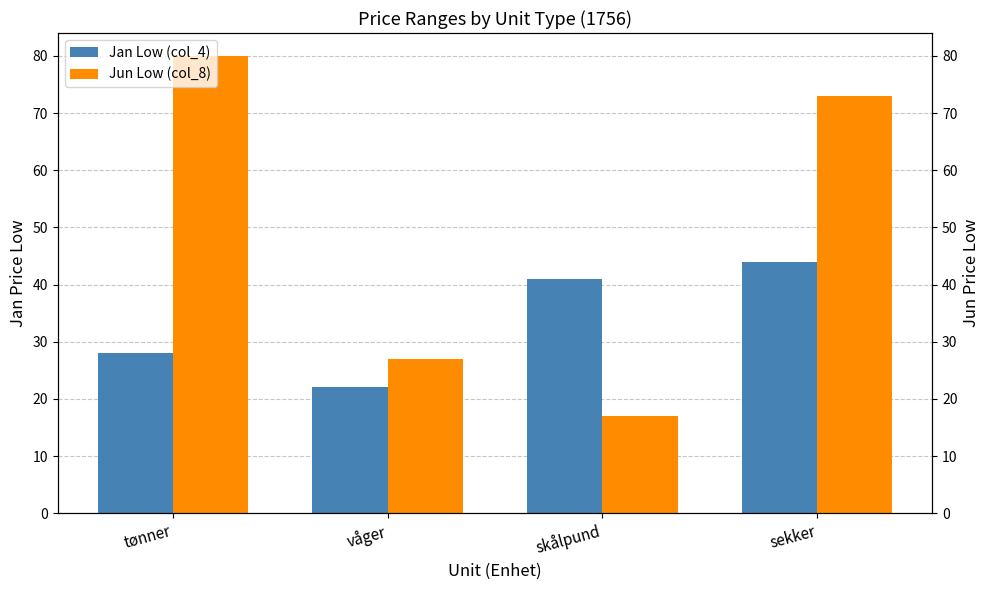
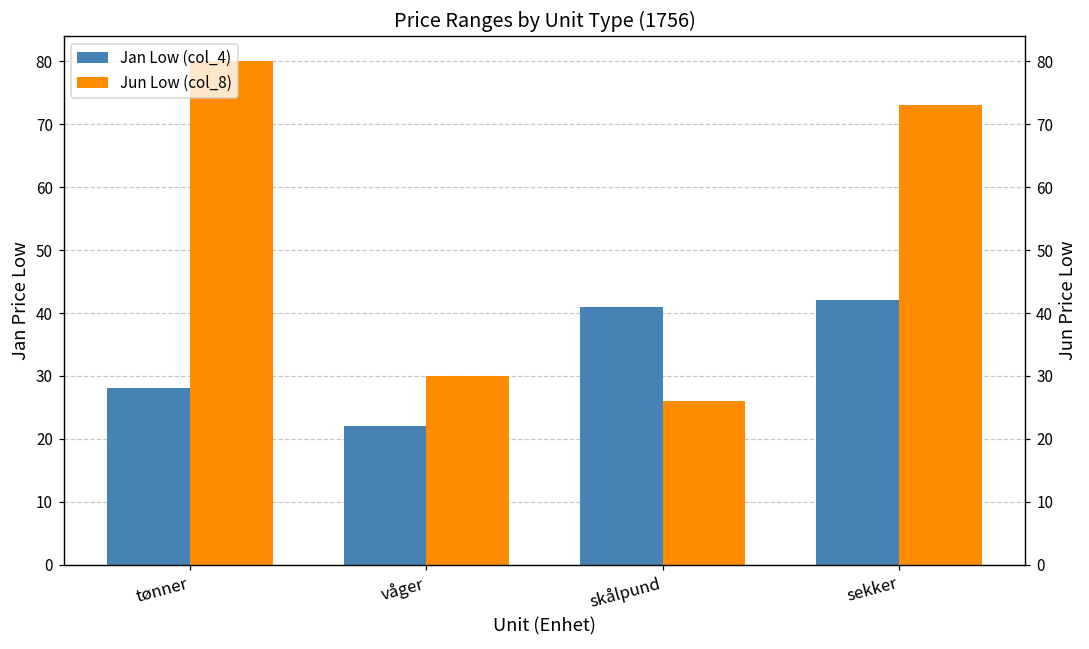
  {
    "Jan Low (col_4)": {
      "tønner": 28,
      "våger": 22,
      "skålpund": 41,
-     "sekker": 44
+     "sekker": 42
    },
    "Jun Low (col_8)": {
-     "våger": 27,
-     "skålpund": 17,
+     "våger": 30,
+     "skålpund": 26,
      "sekker": 73
    }
  }
